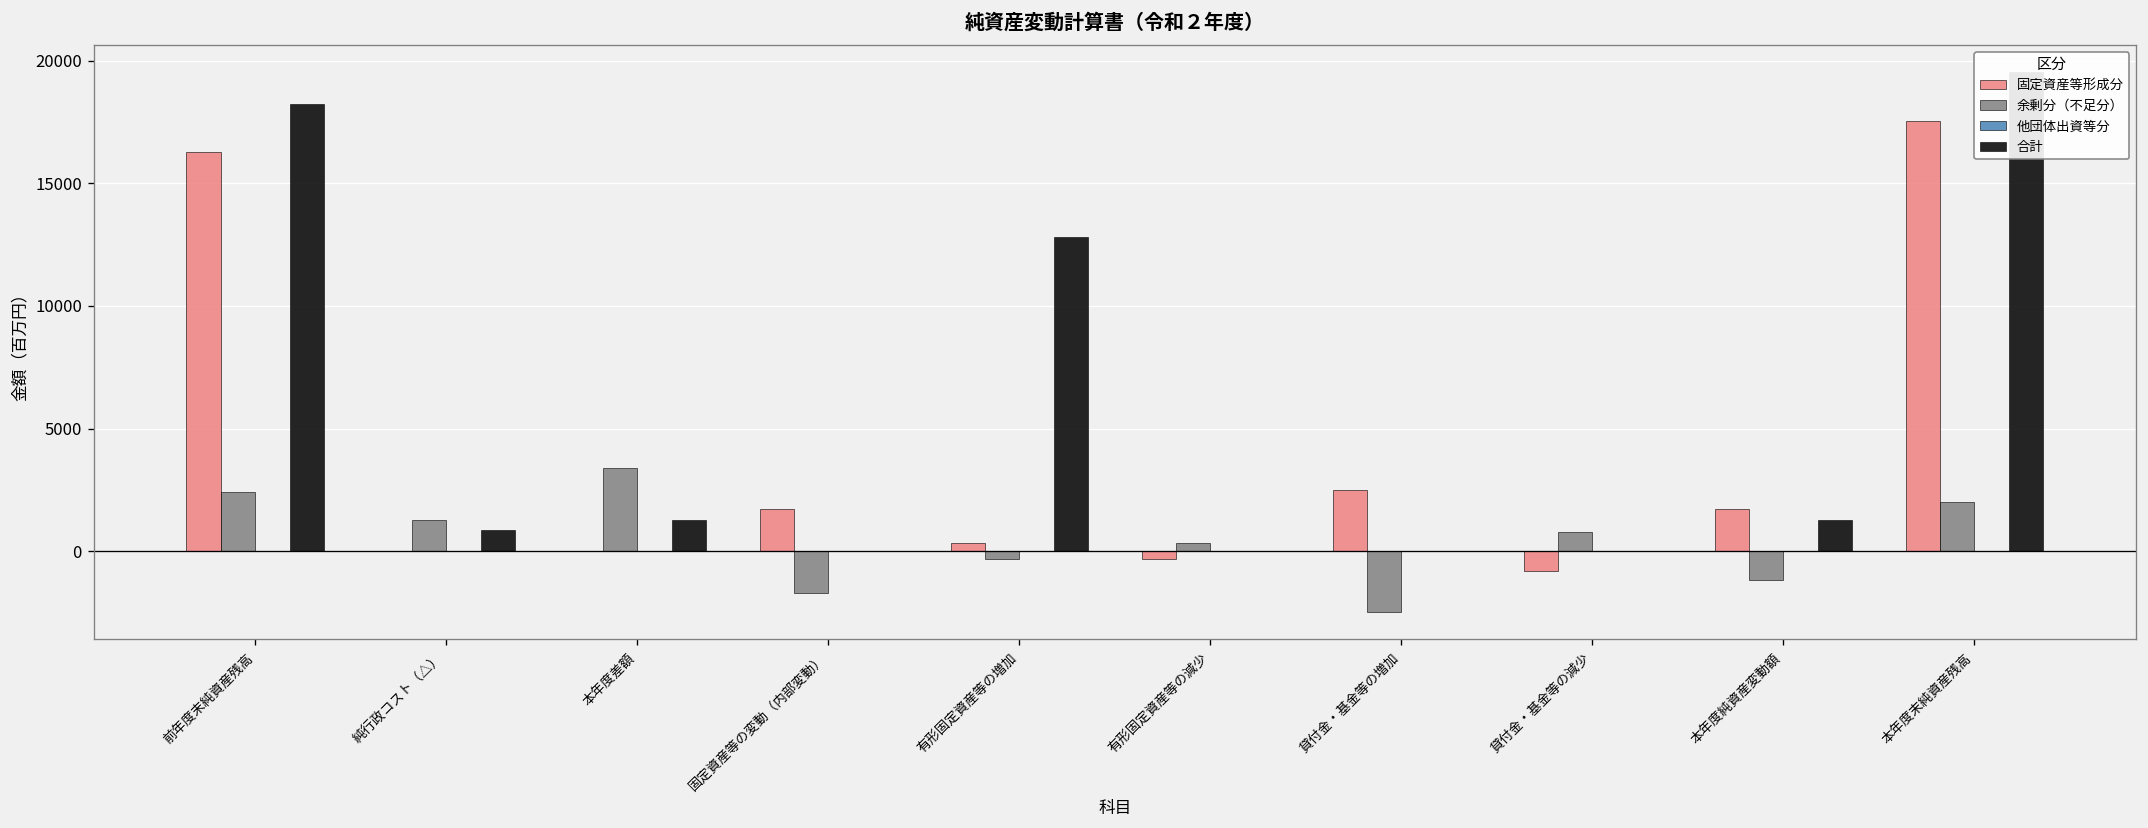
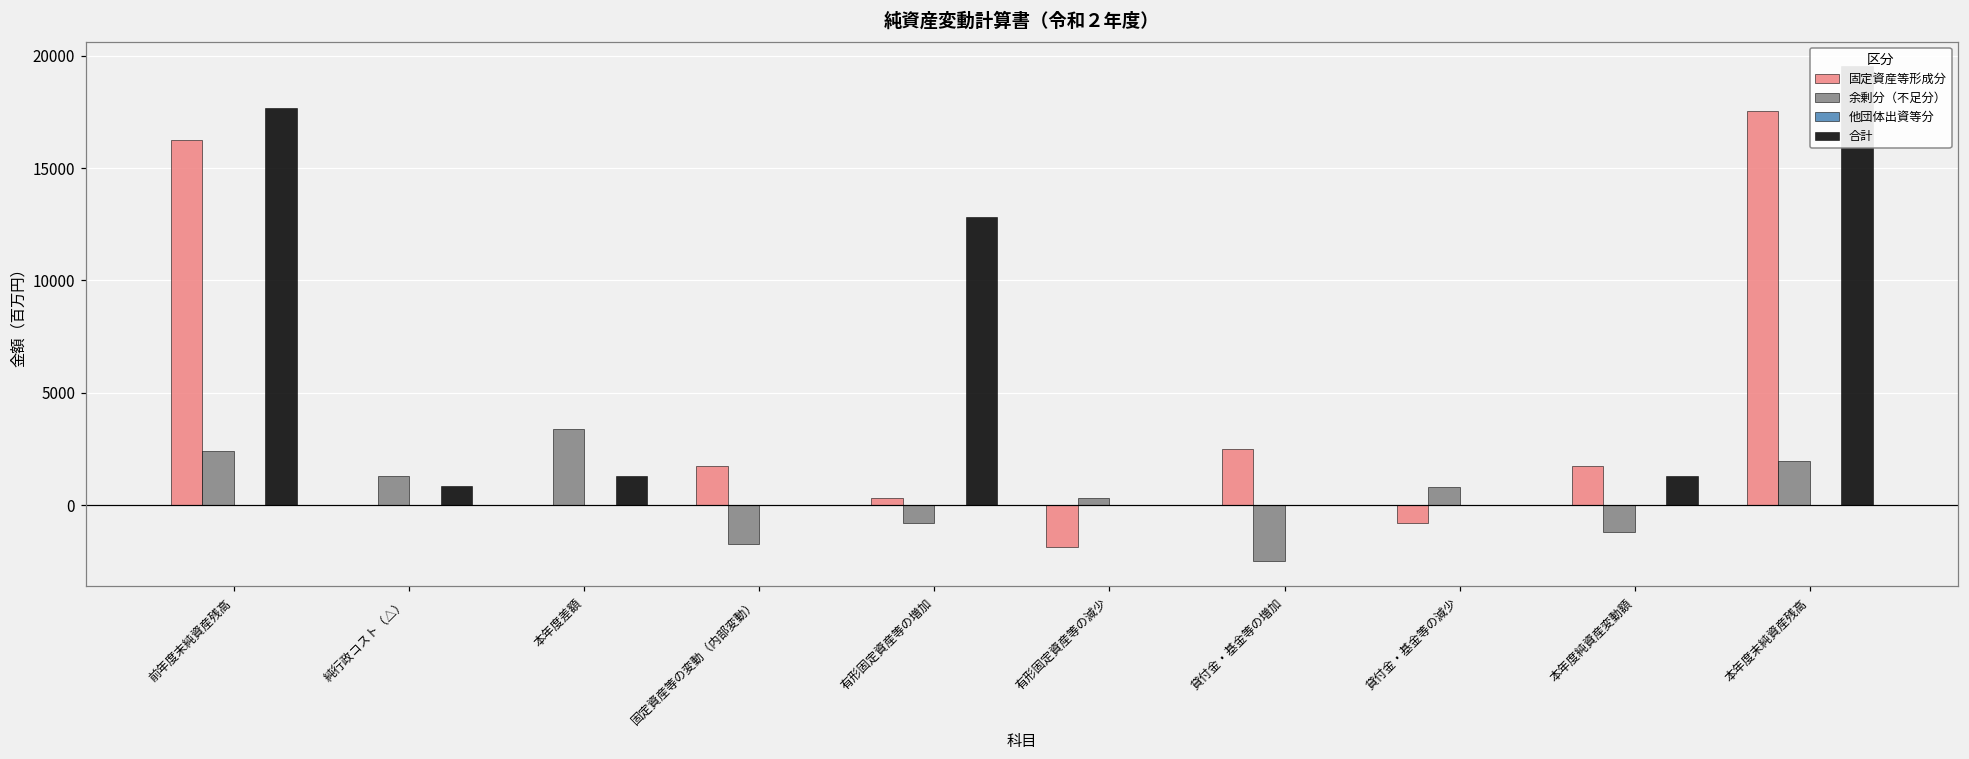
  {
    "固定資産等形成分": {
      "前年度末純資産残高": 16300,
      "純行政コスト（△）": 0,
      "本年度差額": 0,
      "固定資産等の変動（内部変動）": 1700,
      "有形固定資産等の増加": 300,
-     "有形固定資産等の減少": -300,
+     "有形固定資産等の減少": -1900,
      "貸付金・基金等の増加": 2500,
      "貸付金・基金等の減少": -800,
      "本年度純資産変動額": 1700,
      "本年度末純資産残高": 17500
    },
    "余剰分（不足分）": {
      "前年度末純資産残高": 2400,
      "純行政コスト（△）": 1300,
      "本年度差額": 3400,
      "固定資産等の変動（内部変動）": -1700,
-     "有形固定資産等の増加": -300,
+     "有形固定資産等の増加": -800,
      "有形固定資産等の減少": 300,
      "貸付金・基金等の増加": -2500,
      "貸付金・基金等の減少": 800,
      "本年度純資産変動額": -1200,
      "本年度末純資産残高": 2000
    },
    "他団体出資等分": {
      "前年度末純資産残高": 0,
      "純行政コスト（△）": 0,
      "本年度差額": 0,
      "固定資産等の変動（内部変動）": 0,
      "有形固定資産等の増加": 0,
      "有形固定資産等の減少": 0,
      "貸付金・基金等の増加": 0,
      "貸付金・基金等の減少": 0,
      "本年度純資産変動額": 0,
      "本年度末純資産残高": 0
    },
    "合計": {
-     "前年度末純資産残高": 18200,
+     "前年度末純資産残高": 17700,
      "純行政コスト（△）": 800,
      "本年度差額": 1300,
      "固定資産等の変動（内部変動）": 0,
      "有形固定資産等の増加": 12800,
      "有形固定資産等の減少": 0,
      "貸付金・基金等の増加": 0,
      "貸付金・基金等の減少": 0,
      "本年度純資産変動額": 1300
    }
  }
